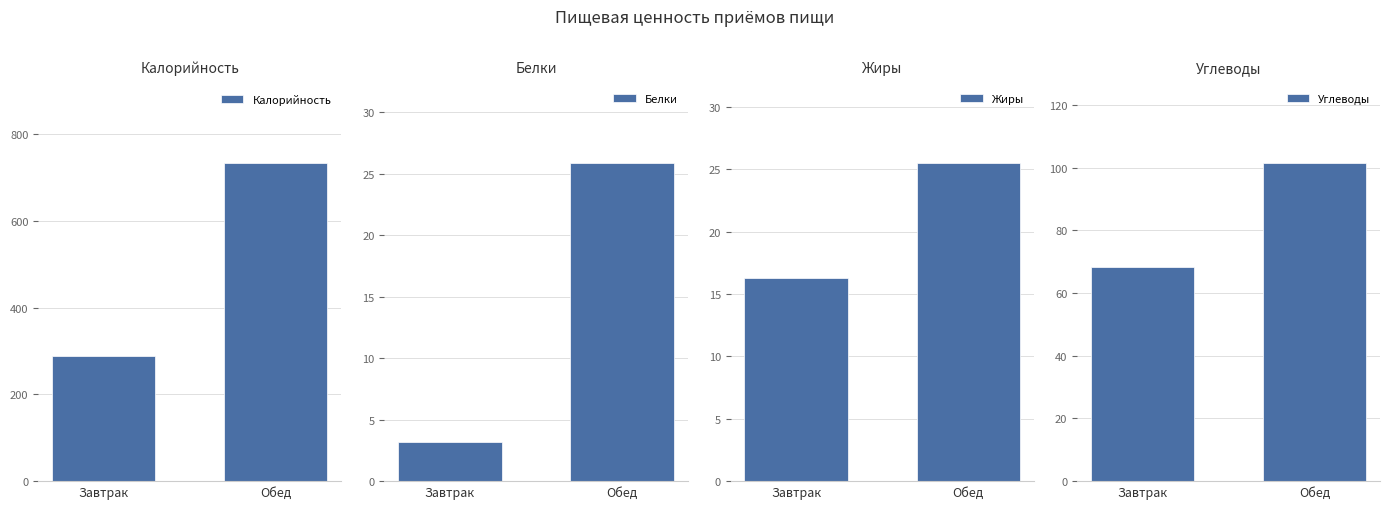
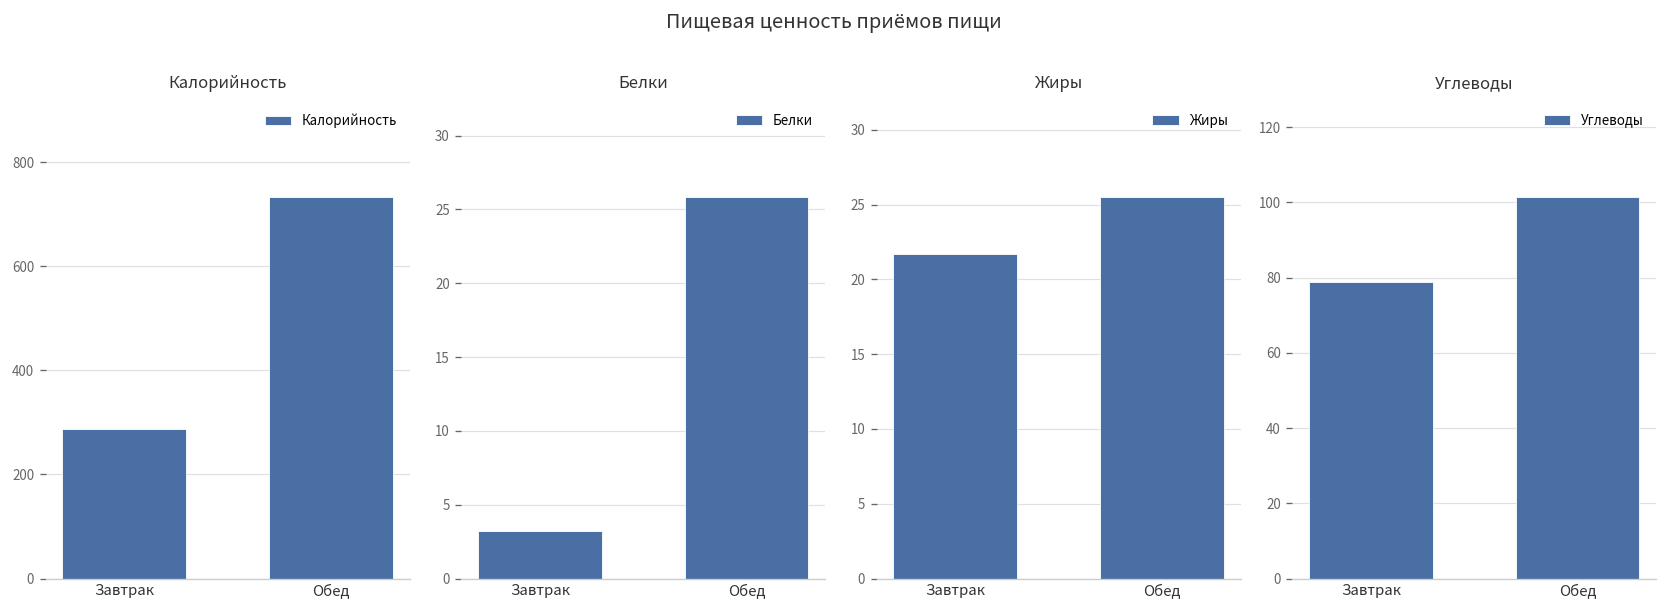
  {
    "Калорийность": {
      "Завтрак": 290,
      "Обед": 730
    },
    "Белки": {
      "Завтрак": 3.2,
      "Обед": 25.9
    },
    "Жиры": {
-     "Завтрак": 16.3,
+     "Завтрак": 21.7,
      "Обед": 25.5
    },
    "Углеводы": {
-     "Завтрак": 68,
+     "Завтрак": 79,
      "Обед": 101
    }
  }
